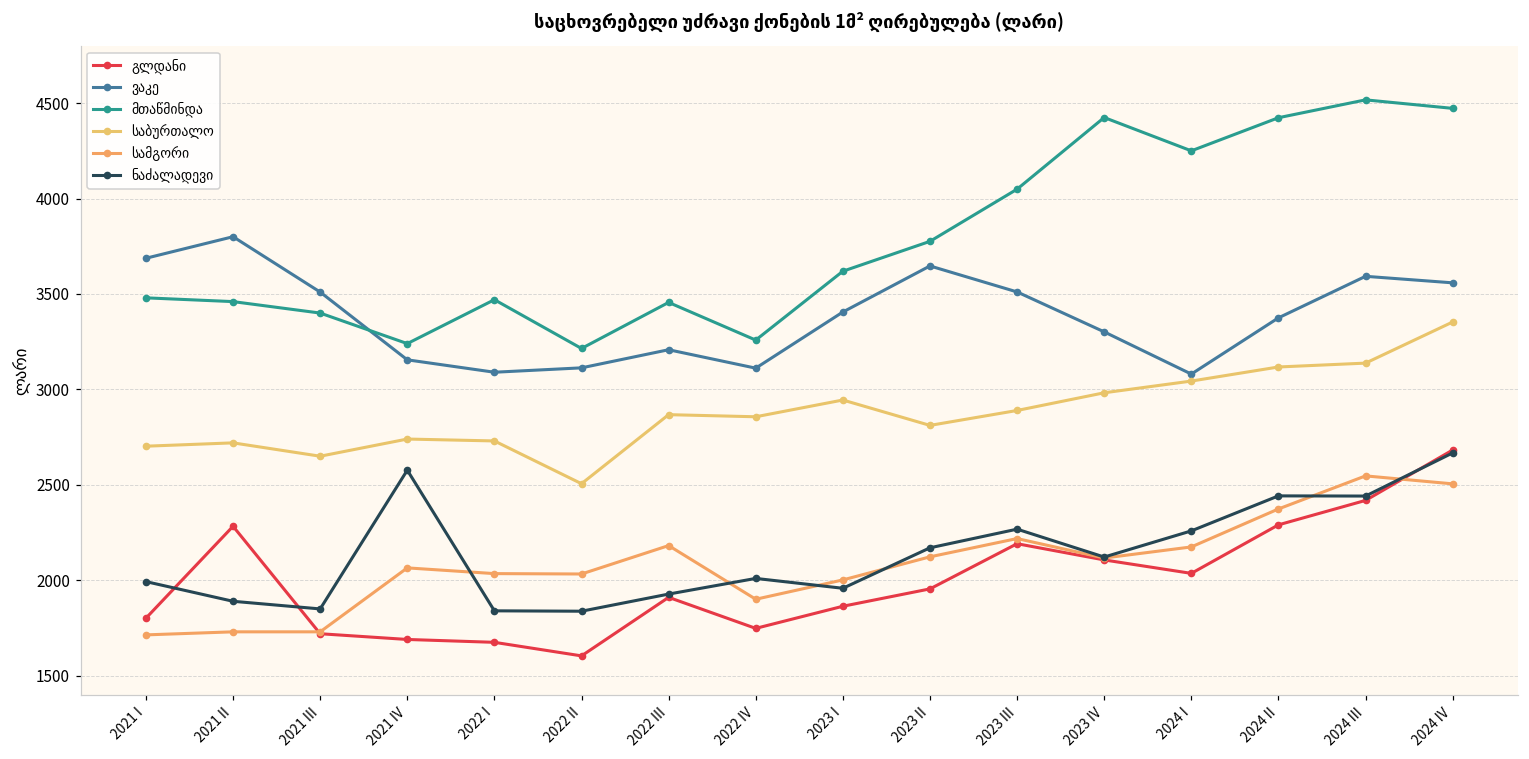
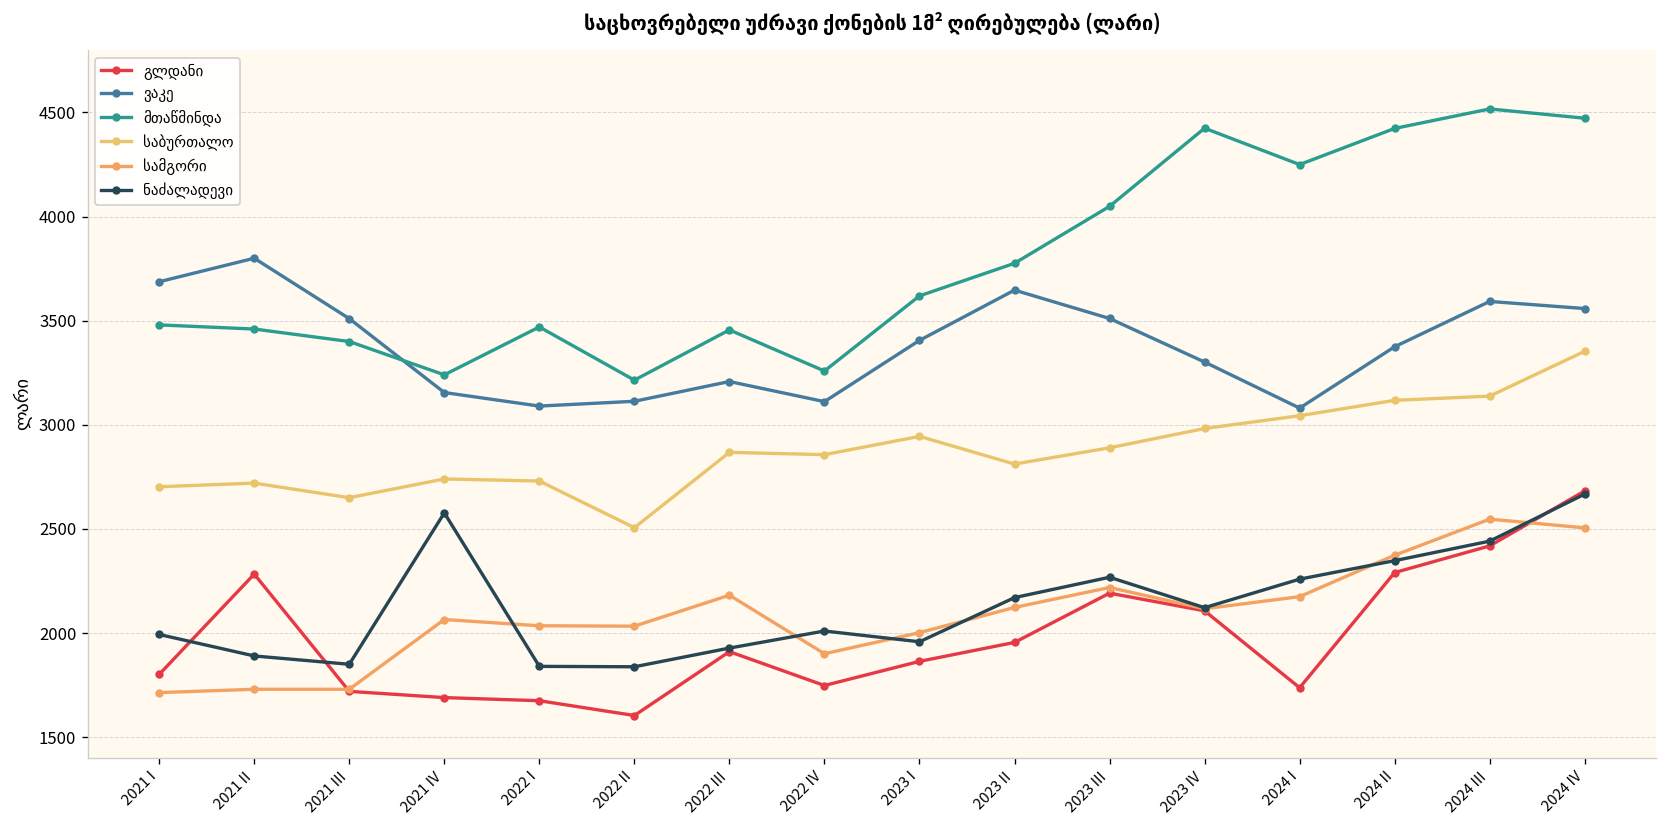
  {
    "გლდანი": {
      "2021 I": 1800,
      "2021 II": 2280,
      "2021 IV": 1690,
      "2022 I": 1680,
      "2022 II": 1600,
      "2022 III": 1910,
      "2022 IV": 1750,
      "2023 I": 1860,
      "2023 II": 1950,
      "2023 III": 2190,
-     "2024 I": 2040,
+     "2024 I": 1740,
      "2024 II": 2290,
      "2024 III": 2420,
      "2024 IV": 2680
    },
    "ნაძალადევი": {
      "2021 I": 1990,
      "2021 II": 1890,
      "2021 III": 1850,
      "2021 IV": 2580,
      "2022 I": 1840,
      "2022 II": 1840,
      "2022 III": 1930,
      "2022 IV": 2010,
      "2023 I": 1960,
      "2023 II": 2170,
      "2023 III": 2270,
      "2024 I": 2260,
-     "2024 II": 2440,
+     "2024 II": 2350,
      "2024 III": 2440,
      "2024 IV": 2670
    }
  }
